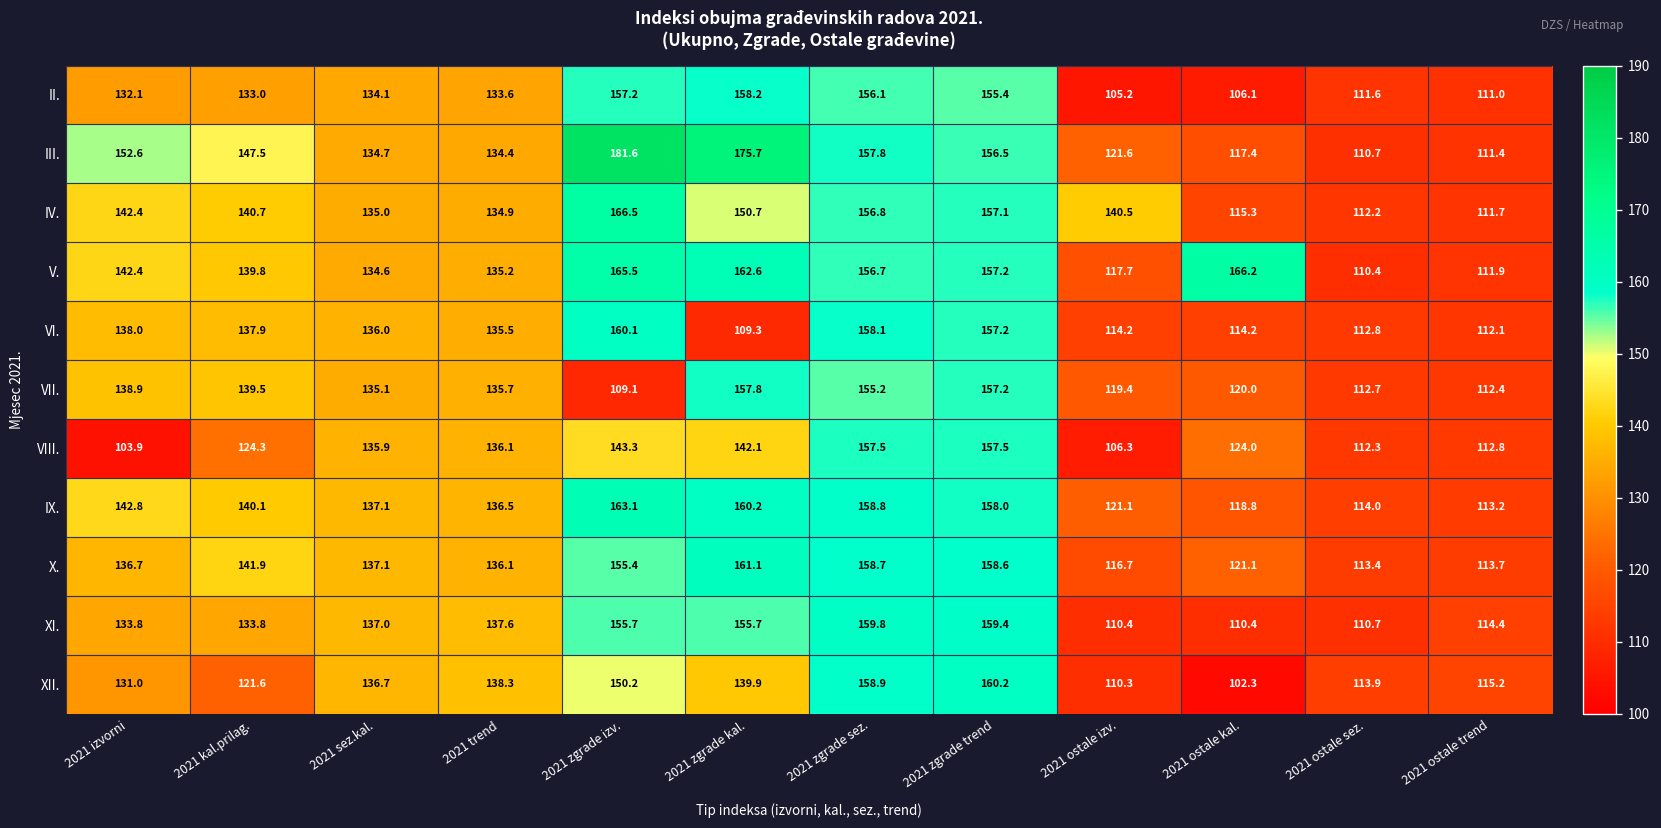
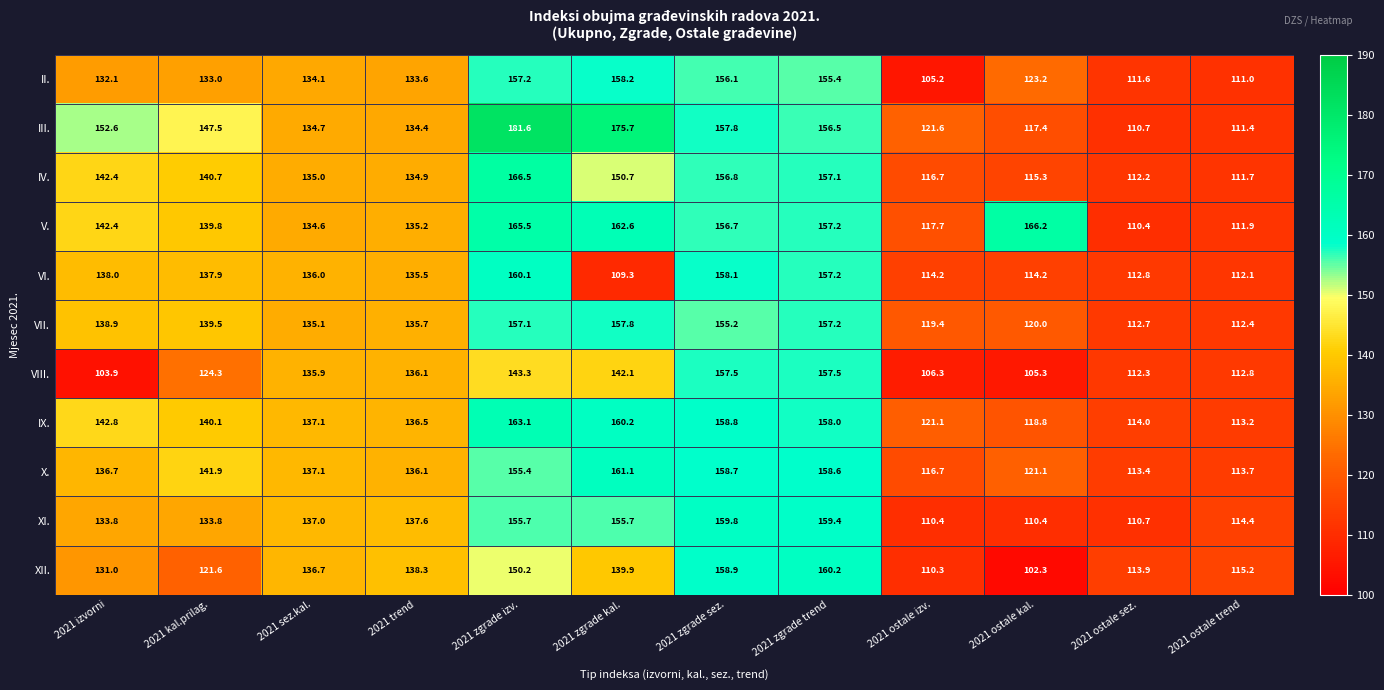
  {
    "II.": {
      "2021 izvorni": 132.1,
      "2021 kal.prilag.": 133.0,
      "2021 sez.kal.": 134.1,
      "2021 trend": 133.6,
      "2021 zgrade izv.": 157.2,
      "2021 zgrade kal.": 158.2,
      "2021 zgrade sez.": 156.1,
      "2021 zgrade trend": 155.4,
      "2021 ostale izv.": 105.2,
-     "2021 ostale kal.": 106.1,
+     "2021 ostale kal.": 123.2,
      "2021 ostale sez.": 111.6,
      "2021 ostale trend": 111.0
    },
    "III.": {
      "2021 izvorni": 152.6,
      "2021 kal.prilag.": 147.5,
      "2021 sez.kal.": 134.7,
      "2021 trend": 134.4,
      "2021 zgrade izv.": 181.6,
      "2021 zgrade kal.": 175.7,
      "2021 zgrade sez.": 157.8,
      "2021 zgrade trend": 156.5,
      "2021 ostale izv.": 121.6,
      "2021 ostale kal.": 117.4,
      "2021 ostale sez.": 110.7,
      "2021 ostale trend": 111.4
    },
    "IV.": {
      "2021 izvorni": 142.4,
      "2021 kal.prilag.": 140.7,
      "2021 sez.kal.": 135.0,
      "2021 trend": 134.9,
      "2021 zgrade izv.": 166.5,
      "2021 zgrade kal.": 150.7,
      "2021 zgrade sez.": 156.8,
      "2021 zgrade trend": 157.1,
-     "2021 ostale izv.": 140.5,
+     "2021 ostale izv.": 116.7,
      "2021 ostale kal.": 115.3,
      "2021 ostale sez.": 112.2,
      "2021 ostale trend": 111.7
    },
    "V.": {
      "2021 izvorni": 142.4,
      "2021 kal.prilag.": 139.8,
      "2021 sez.kal.": 134.6,
      "2021 trend": 135.2,
      "2021 zgrade izv.": 165.5,
      "2021 zgrade kal.": 162.6,
      "2021 zgrade sez.": 156.7,
      "2021 zgrade trend": 157.2,
      "2021 ostale izv.": 117.7,
      "2021 ostale kal.": 166.2,
      "2021 ostale sez.": 110.4,
      "2021 ostale trend": 111.9
    },
    "VI.": {
      "2021 izvorni": 138.0,
      "2021 kal.prilag.": 137.9,
      "2021 sez.kal.": 136.0,
      "2021 trend": 135.5,
      "2021 zgrade izv.": 160.1,
      "2021 zgrade kal.": 109.3,
      "2021 zgrade sez.": 158.1,
      "2021 zgrade trend": 157.2,
      "2021 ostale izv.": 114.2,
      "2021 ostale kal.": 114.2,
      "2021 ostale sez.": 112.8,
      "2021 ostale trend": 112.1
    },
    "VII.": {
      "2021 izvorni": 138.9,
      "2021 kal.prilag.": 139.5,
      "2021 sez.kal.": 135.1,
      "2021 trend": 135.7,
-     "2021 zgrade izv.": 109.1,
+     "2021 zgrade izv.": 157.1,
      "2021 zgrade kal.": 157.8,
      "2021 zgrade sez.": 155.2,
      "2021 zgrade trend": 157.2,
      "2021 ostale izv.": 119.4,
      "2021 ostale kal.": 120.0,
      "2021 ostale sez.": 112.7,
      "2021 ostale trend": 112.4
    },
    "VIII.": {
      "2021 izvorni": 103.9,
      "2021 kal.prilag.": 124.3,
      "2021 sez.kal.": 135.9,
      "2021 trend": 136.1,
      "2021 zgrade izv.": 143.3,
      "2021 zgrade kal.": 142.1,
      "2021 zgrade sez.": 157.5,
      "2021 zgrade trend": 157.5,
      "2021 ostale izv.": 106.3,
-     "2021 ostale kal.": 124.0,
+     "2021 ostale kal.": 105.3,
      "2021 ostale sez.": 112.3,
      "2021 ostale trend": 112.8
    },
    "IX.": {
      "2021 izvorni": 142.8,
      "2021 kal.prilag.": 140.1,
      "2021 sez.kal.": 137.1,
      "2021 trend": 136.5,
      "2021 zgrade izv.": 163.1,
      "2021 zgrade kal.": 160.2,
      "2021 zgrade sez.": 158.8,
      "2021 zgrade trend": 158.0,
      "2021 ostale izv.": 121.1,
      "2021 ostale kal.": 118.8,
      "2021 ostale sez.": 114.0,
      "2021 ostale trend": 113.2
    },
    "X.": {
      "2021 izvorni": 136.7,
      "2021 kal.prilag.": 141.9,
      "2021 sez.kal.": 137.1,
      "2021 trend": 136.1,
      "2021 zgrade izv.": 155.4,
      "2021 zgrade kal.": 161.1,
      "2021 zgrade sez.": 158.7,
      "2021 zgrade trend": 158.6,
      "2021 ostale izv.": 116.7,
      "2021 ostale kal.": 121.1,
      "2021 ostale sez.": 113.4,
      "2021 ostale trend": 113.7
    },
    "XI.": {
      "2021 izvorni": 133.8,
      "2021 kal.prilag.": 133.8,
      "2021 sez.kal.": 137.0,
      "2021 trend": 137.6,
      "2021 zgrade izv.": 155.7,
      "2021 zgrade kal.": 155.7,
      "2021 zgrade sez.": 159.8,
      "2021 zgrade trend": 159.4,
      "2021 ostale izv.": 110.4,
      "2021 ostale kal.": 110.4,
      "2021 ostale sez.": 110.7,
      "2021 ostale trend": 114.4
    },
    "XII.": {
      "2021 izvorni": 131.0,
      "2021 kal.prilag.": 121.6,
      "2021 sez.kal.": 136.7,
      "2021 trend": 138.3,
      "2021 zgrade izv.": 150.2,
      "2021 zgrade kal.": 139.9,
      "2021 zgrade sez.": 158.9,
      "2021 zgrade trend": 160.2,
      "2021 ostale izv.": 110.3,
      "2021 ostale kal.": 102.3,
      "2021 ostale sez.": 113.9,
      "2021 ostale trend": 115.2
    }
  }
